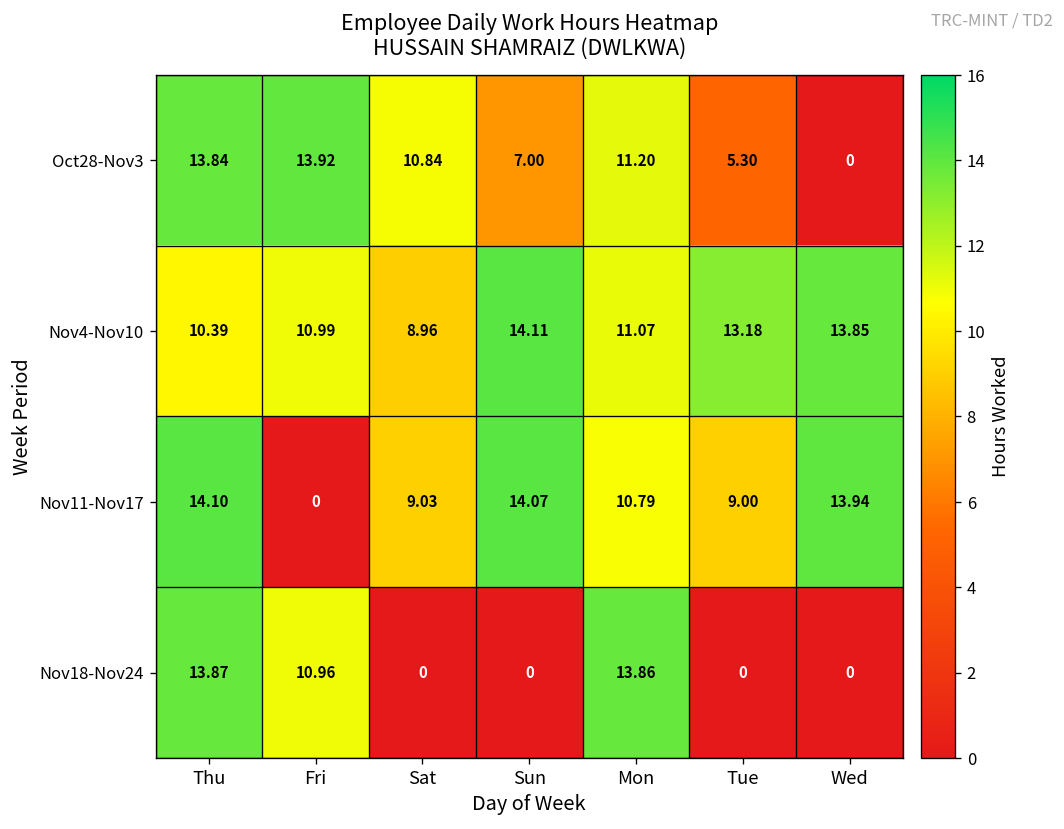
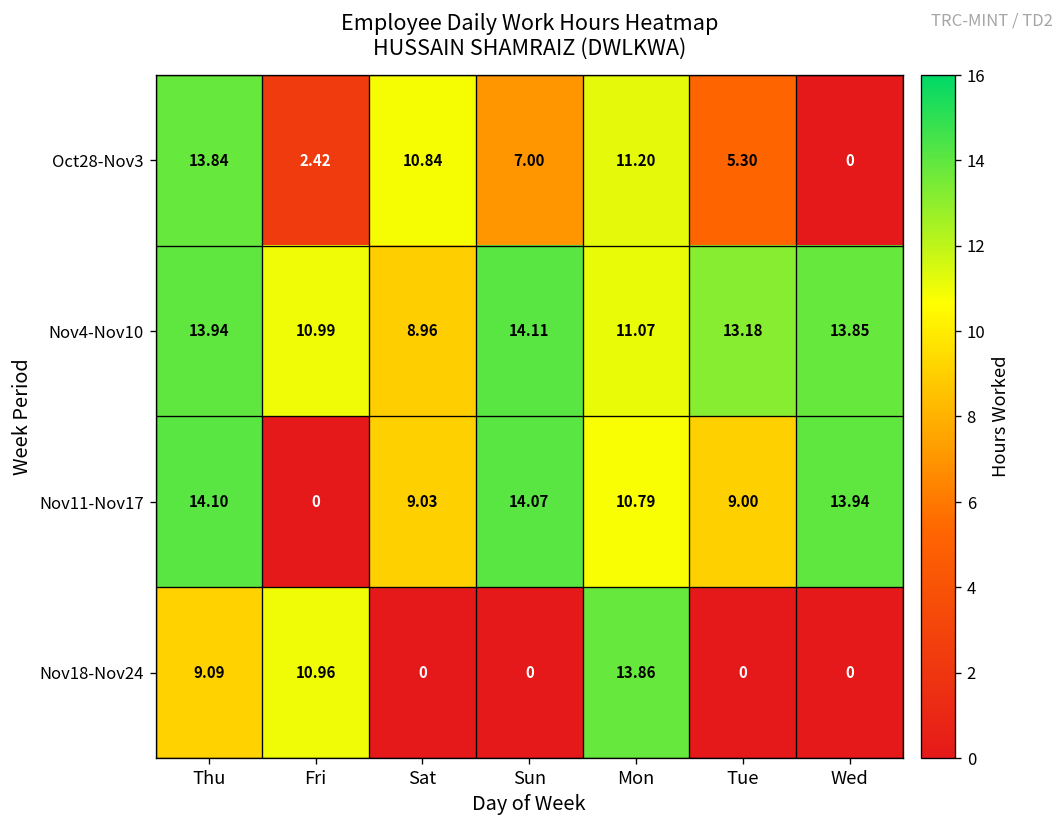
  {
    "Oct28-Nov3": {
      "Thu": 13.84,
-     "Fri": 13.92,
+     "Fri": 2.42,
      "Sat": 10.84,
      "Sun": 7.00,
      "Mon": 11.20,
      "Tue": 5.30,
      "Wed": 0
    },
    "Nov4-Nov10": {
-     "Thu": 10.39,
+     "Thu": 13.94,
      "Fri": 10.99,
      "Sat": 8.96,
      "Sun": 14.11,
      "Mon": 11.07,
      "Tue": 13.18,
      "Wed": 13.85
    },
    "Nov11-Nov17": {
      "Thu": 14.10,
      "Fri": 0,
      "Sat": 9.03,
      "Sun": 14.07,
      "Mon": 10.79,
      "Tue": 9.00,
      "Wed": 13.94
    },
    "Nov18-Nov24": {
-     "Thu": 13.87,
+     "Thu": 9.09,
      "Fri": 10.96,
      "Sat": 0,
      "Sun": 0,
      "Mon": 13.86,
      "Tue": 0,
      "Wed": 0
    }
  }
